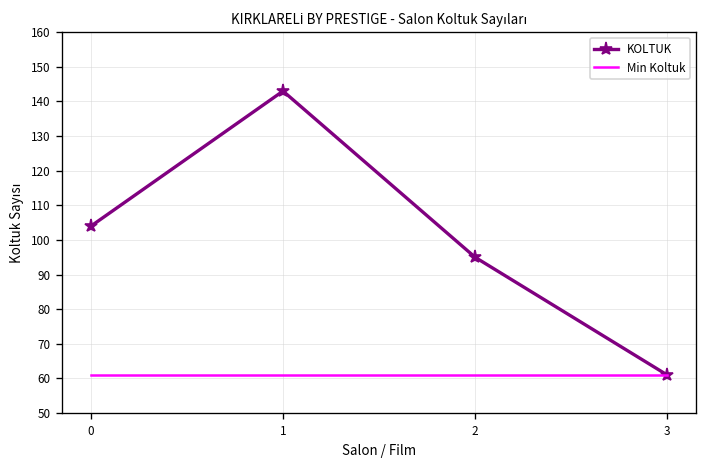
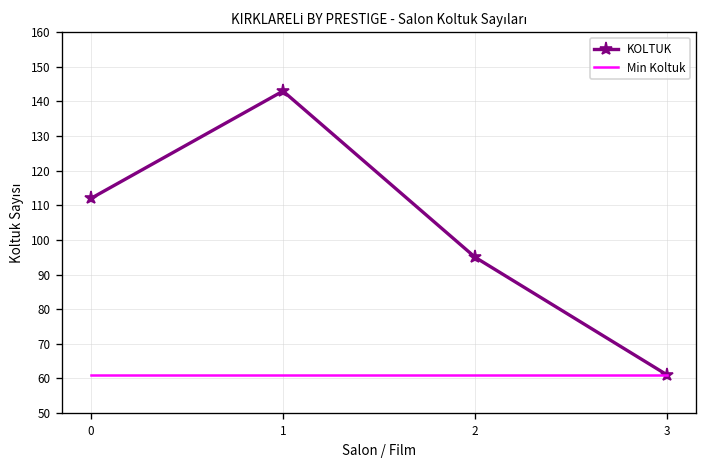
  {
    "KOLTUK": {
-     "0": 104,
+     "0": 112,
      "1": 143,
      "2": 95
    },
    "Min Koltuk": {
      "0": 61,
      "1": 61,
      "2": 61
    }
  }
